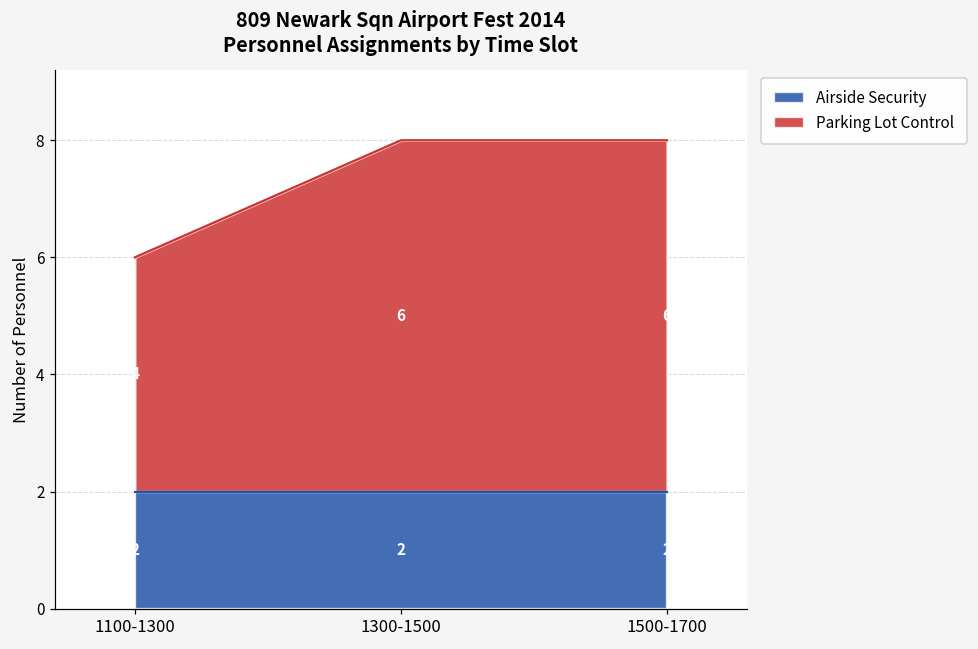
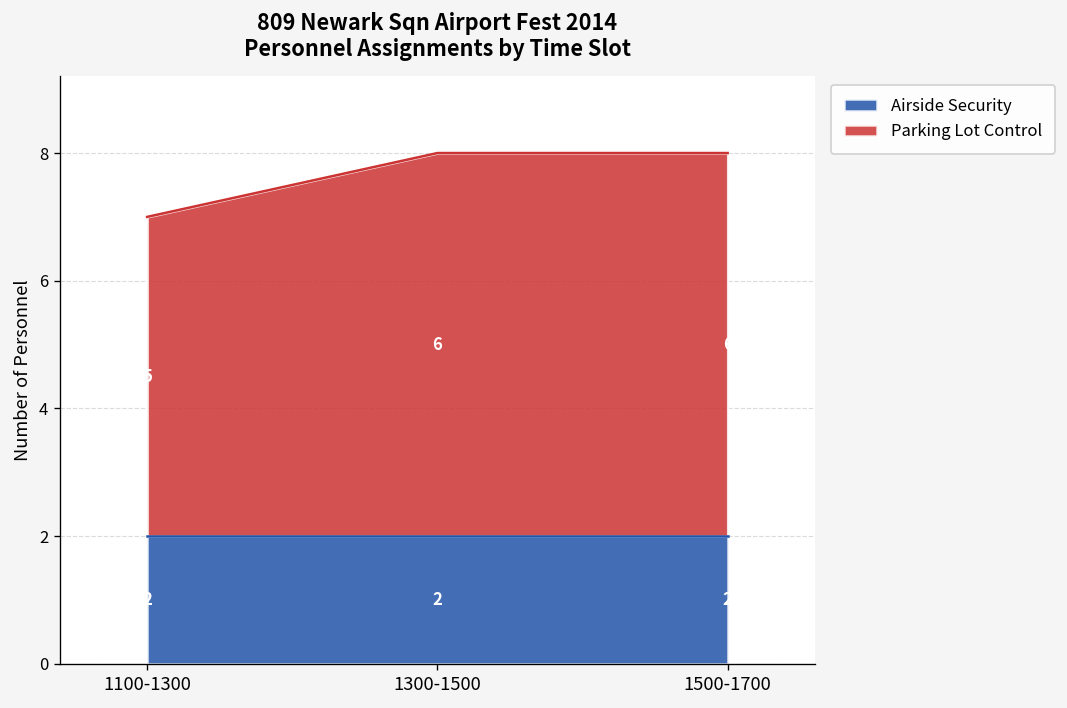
  {
    "Airside Security": {
      "1100-1300": 2,
      "1300-1500": 2,
      "1500-1700": 2
    },
    "Parking Lot Control": {
-     "1100-1300": 4,
+     "1100-1300": 5,
      "1300-1500": 6,
      "1500-1700": 6
    }
  }
